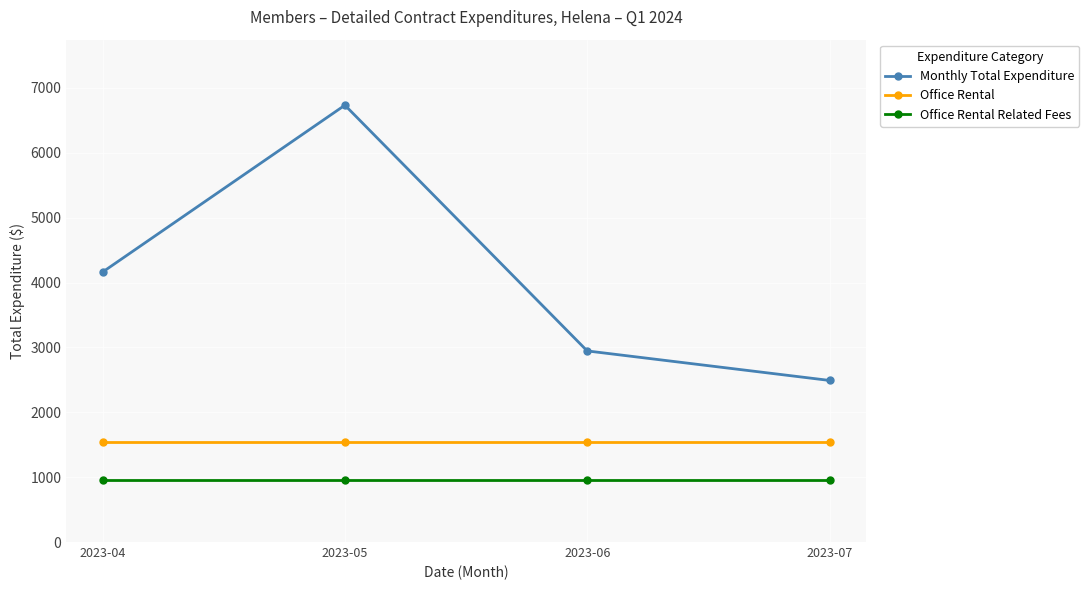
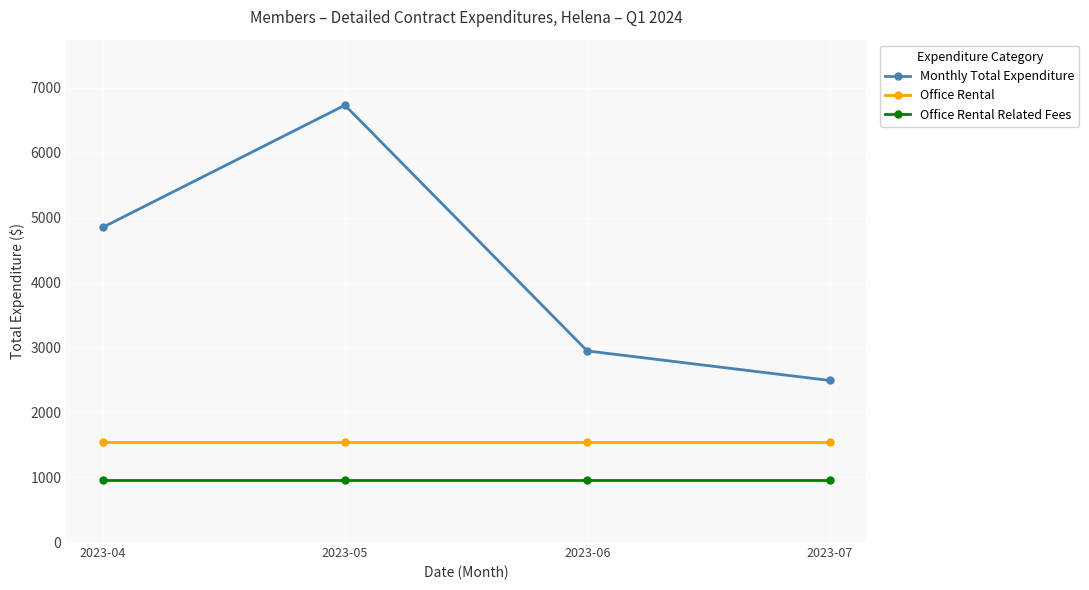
  {
    "Monthly Total Expenditure": {
-     "2023-04": 4200,
+     "2023-04": 4800,
      "2023-05": 6700,
      "2023-06": 2900,
      "2023-07": 2500
    },
    "Office Rental": {
      "2023-04": 1500,
      "2023-05": 1500,
      "2023-06": 1500,
      "2023-07": 1500
    },
    "Office Rental Related Fees": {
      "2023-04": 900,
      "2023-05": 900,
      "2023-06": 900,
      "2023-07": 900
    }
  }
